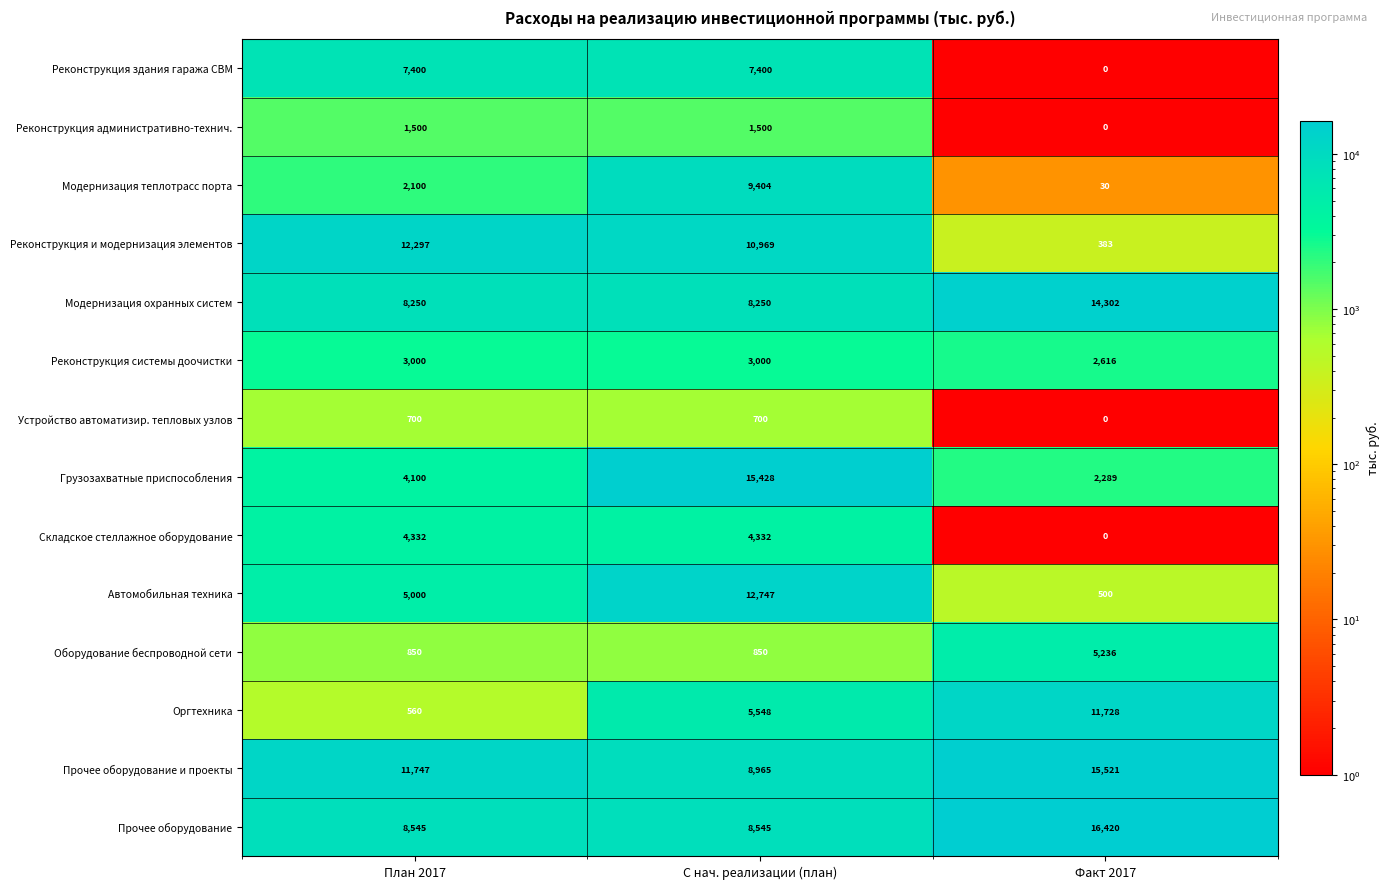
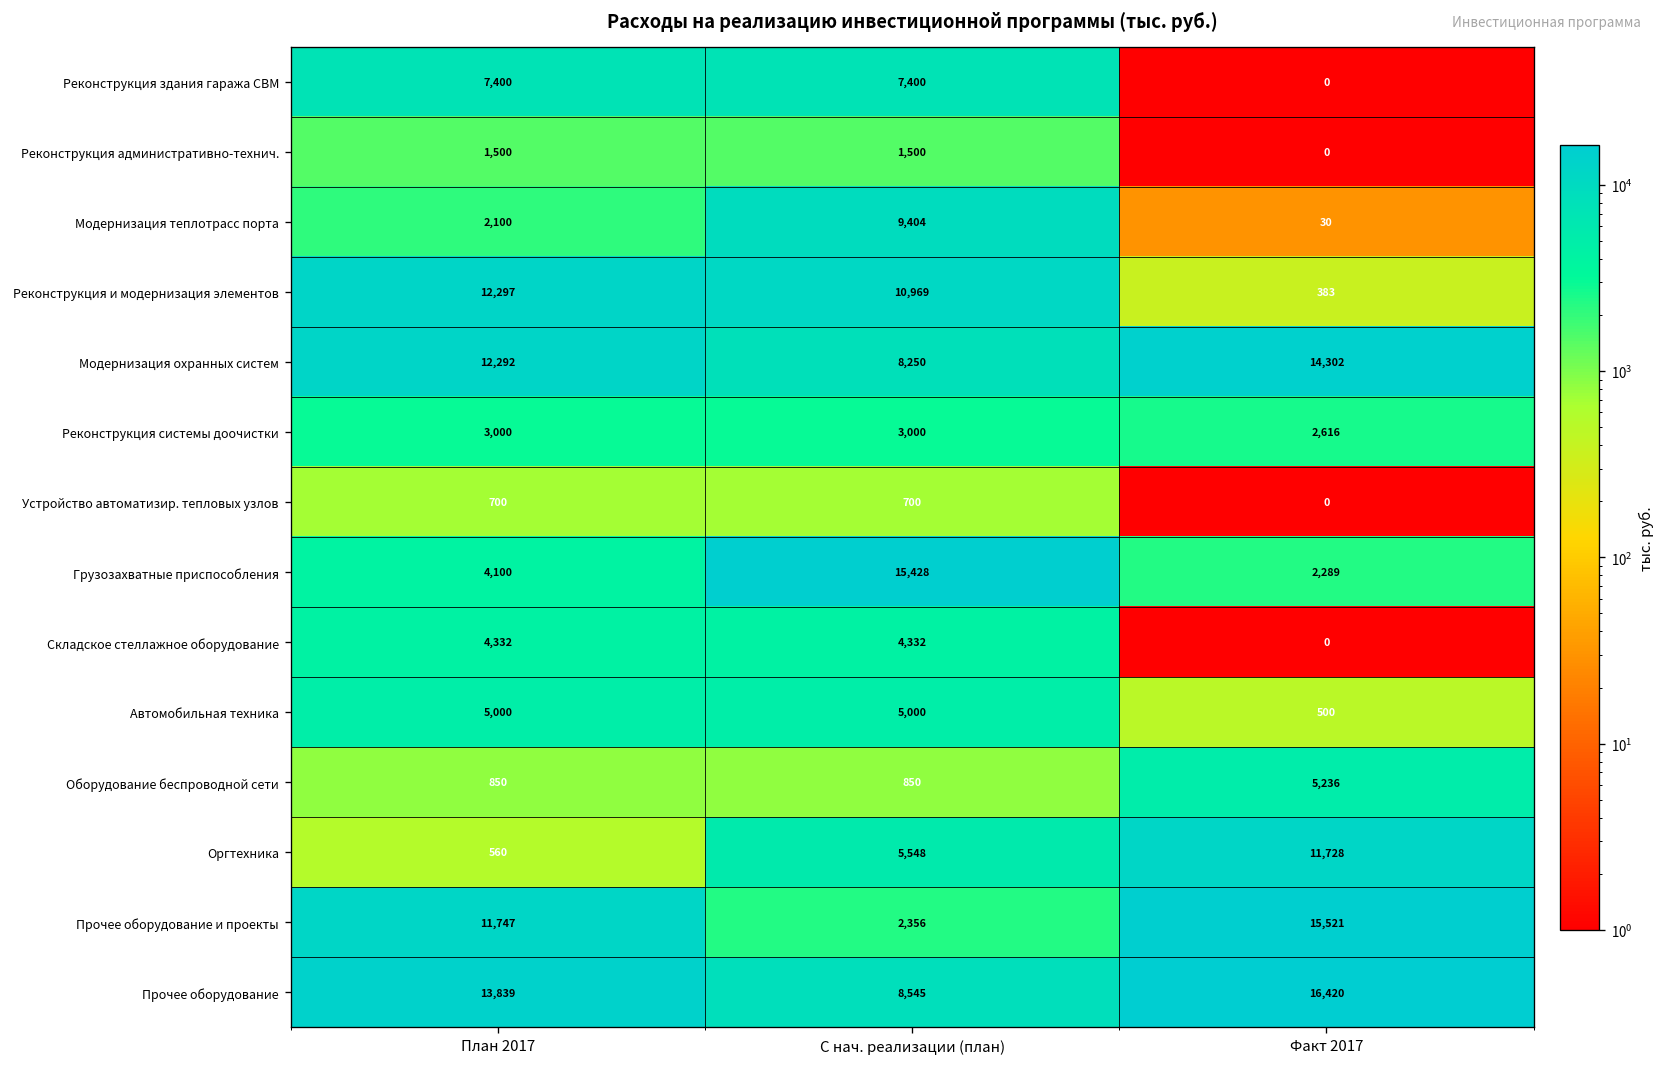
  {
    "Реконструкция здания гаража СВМ": {
      "План 2017": "7,400",
      "С нач. реализации (план)": "7,400",
      "Факт 2017": "0"
    },
    "Реконструкция административно-технич.": {
      "План 2017": "1,500",
      "С нач. реализации (план)": "1,500",
      "Факт 2017": "0"
    },
    "Модернизация теплотрасс порта": {
      "План 2017": "2,100",
      "С нач. реализации (план)": "9,404",
      "Факт 2017": "30"
    },
    "Реконструкция и модернизация элементов": {
      "План 2017": "12,297",
      "С нач. реализации (план)": "10,969",
      "Факт 2017": "383"
    },
    "Модернизация охранных систем": {
-     "План 2017": "8,250",
+     "План 2017": "12,292",
      "С нач. реализации (план)": "8,250",
      "Факт 2017": "14,302"
    },
    "Реконструкция системы доочистки": {
      "План 2017": "3,000",
      "С нач. реализации (план)": "3,000",
      "Факт 2017": "2,616"
    },
    "Устройство автоматизир. тепловых узлов": {
      "План 2017": "700",
      "С нач. реализации (план)": "700",
      "Факт 2017": "0"
    },
    "Грузозахватные приспособления": {
      "План 2017": "4,100",
      "С нач. реализации (план)": "15,428",
      "Факт 2017": "2,289"
    },
    "Складское стеллажное оборудование": {
      "План 2017": "4,332",
      "С нач. реализации (план)": "4,332",
      "Факт 2017": "0"
    },
    "Автомобильная техника": {
      "План 2017": "5,000",
-     "С нач. реализации (план)": "12,747",
+     "С нач. реализации (план)": "5,000",
      "Факт 2017": "500"
    },
    "Оборудование беспроводной сети": {
      "План 2017": "850",
      "С нач. реализации (план)": "850",
      "Факт 2017": "5,236"
    },
    "Оргтехника": {
      "План 2017": "560",
      "С нач. реализации (план)": "5,548",
      "Факт 2017": "11,728"
    },
    "Прочее оборудование и проекты": {
      "План 2017": "11,747",
-     "С нач. реализации (план)": "8,965",
+     "С нач. реализации (план)": "2,356",
      "Факт 2017": "15,521"
    },
    "Прочее оборудование": {
-     "План 2017": "8,545",
+     "План 2017": "13,839",
      "С нач. реализации (план)": "8,545",
      "Факт 2017": "16,420"
    }
  }
